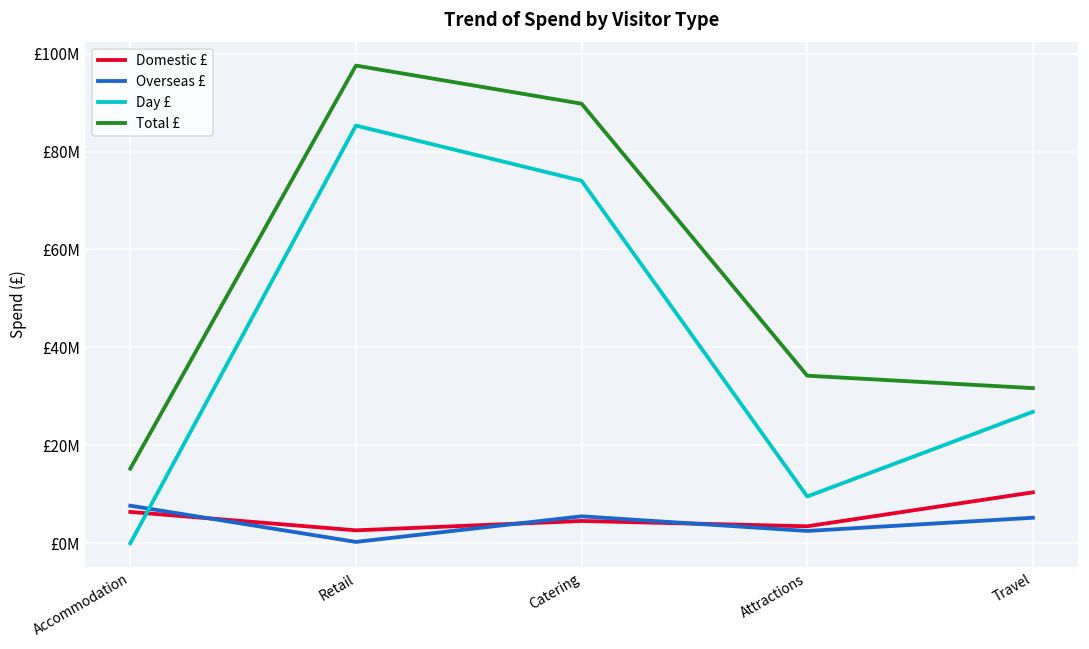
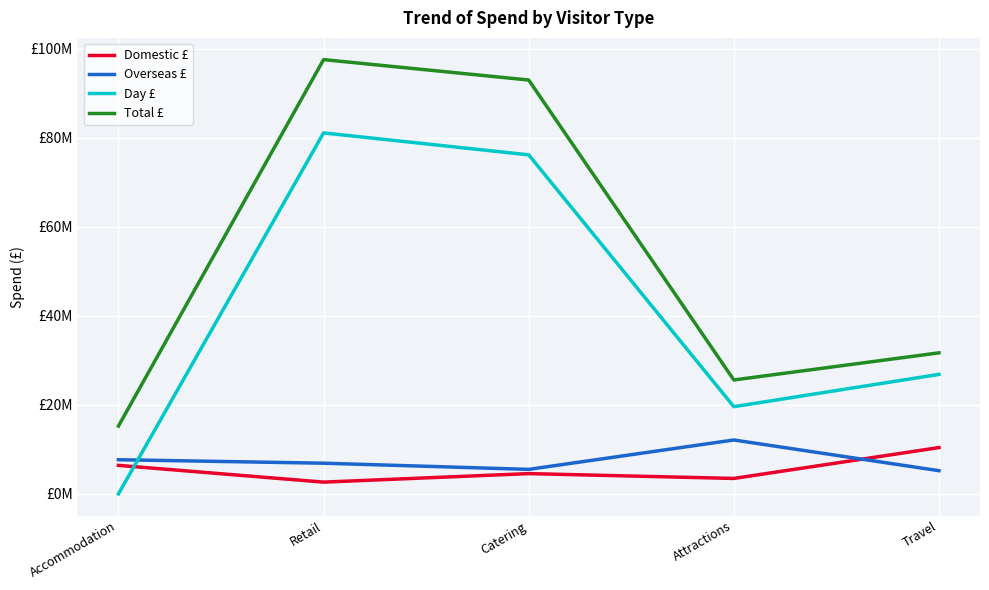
  {
    "Domestic £": {
      "Accommodation": "£6000000",
      "Retail": "£3000000",
      "Catering": "£5000000",
      "Attractions": "£3000000",
      "Travel": "£10000000"
    },
    "Overseas £": {
      "Accommodation": "£8000000",
-     "Retail": "£0",
+     "Retail": "£7000000",
      "Catering": "£6000000",
-     "Attractions": "£3000000",
+     "Attractions": "£12000000",
      "Travel": "£5000000"
    },
    "Day £": {
      "Accommodation": "£0",
-     "Retail": "£85000000",
-     "Catering": "£74000000",
-     "Attractions": "£10000000",
+     "Retail": "£81000000",
+     "Catering": "£76000000",
+     "Attractions": "£20000000",
      "Travel": "£27000000"
    },
    "Total £": {
      "Accommodation": "£15000000",
      "Retail": "£98000000",
-     "Catering": "£90000000",
-     "Attractions": "£34000000",
+     "Catering": "£93000000",
+     "Attractions": "£26000000",
      "Travel": "£32000000"
    }
  }
